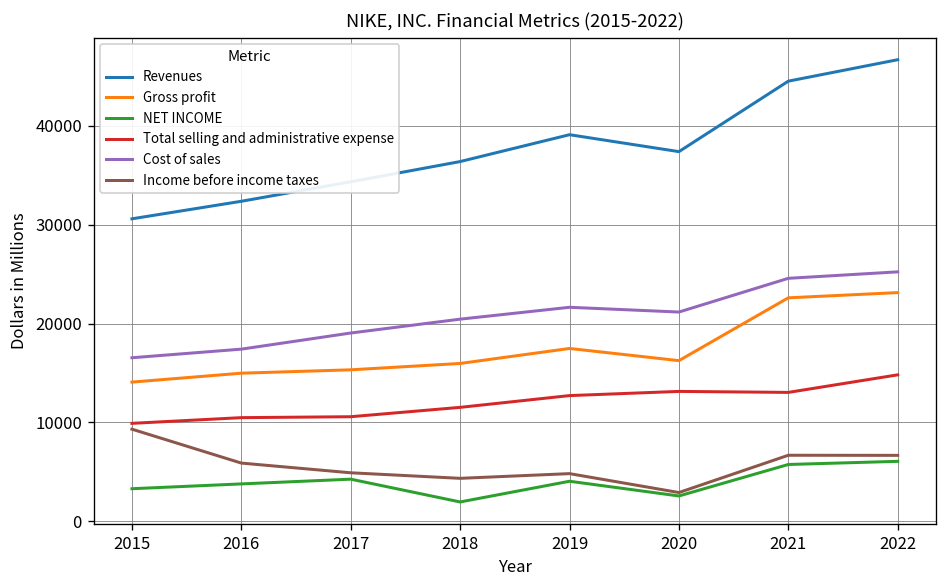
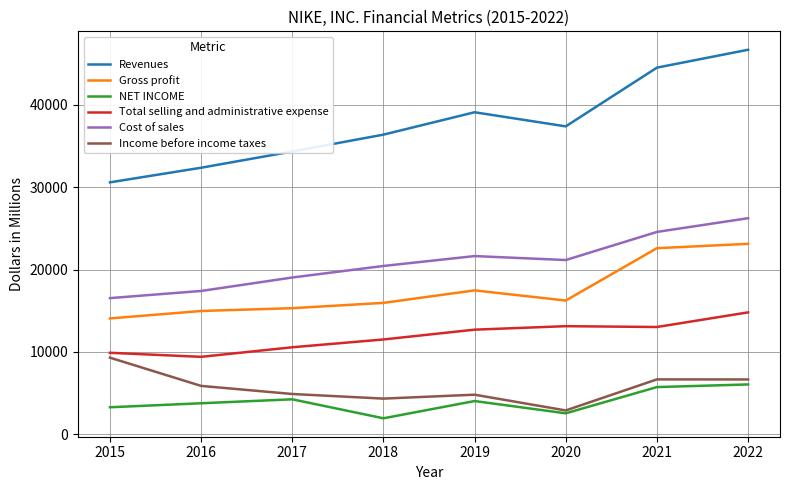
  {
    "Revenues": {
      "2015": 31000,
      "2016": 32000,
      "2018": 36000,
      "2019": 39000,
      "2020": 37000,
      "2021": 45000,
      "2022": 47000
    },
    "Gross profit": {
      "2015": 14000,
      "2016": 15000,
      "2017": 15000,
      "2018": 16000,
      "2019": 17000,
      "2020": 16000,
      "2021": 23000,
      "2022": 23000
    },
    "NET INCOME": {
      "2015": 3000,
      "2016": 4000,
      "2017": 4000,
      "2018": 2000,
      "2019": 4000,
      "2020": 3000,
      "2021": 6000,
      "2022": 6000
    },
    "Total selling and administrative expense": {
      "2015": 10000,
-     "2016": 10000,
+     "2016": 9000,
      "2017": 11000,
      "2018": 12000,
      "2019": 13000,
      "2020": 13000,
      "2021": 13000,
      "2022": 15000
    },
    "Cost of sales": {
      "2015": 17000,
      "2016": 17000,
      "2017": 19000,
      "2018": 20000,
      "2019": 22000,
      "2020": 21000,
      "2021": 25000,
-     "2022": 25000
+     "2022": 26000
    },
    "Income before income taxes": {
      "2015": 9000,
      "2016": 6000,
      "2017": 5000,
      "2018": 4000,
      "2019": 5000,
      "2020": 3000,
      "2021": 7000,
      "2022": 7000
    }
  }
